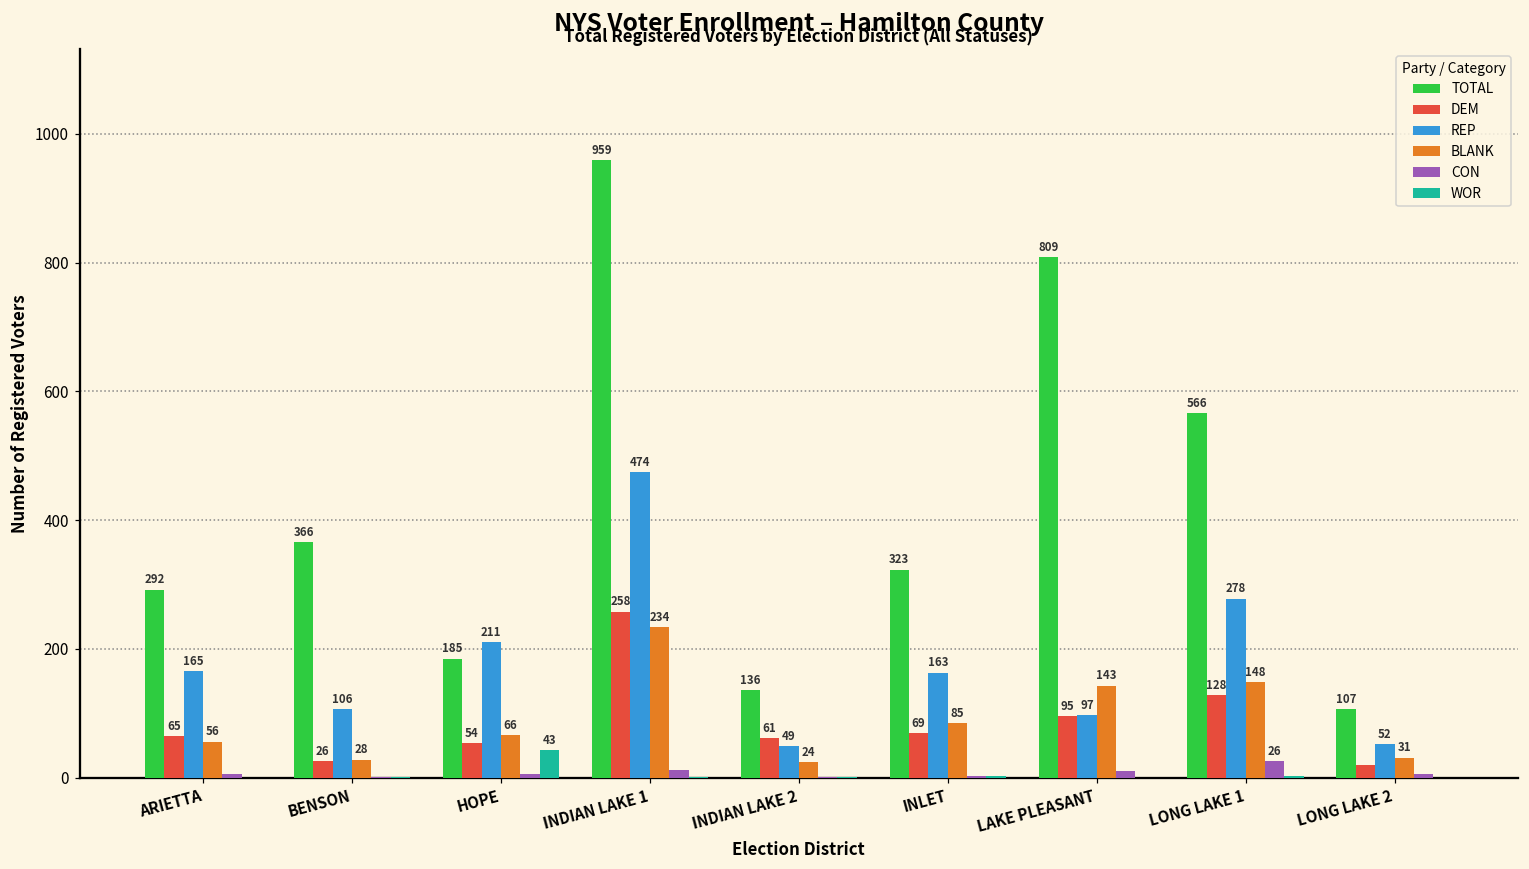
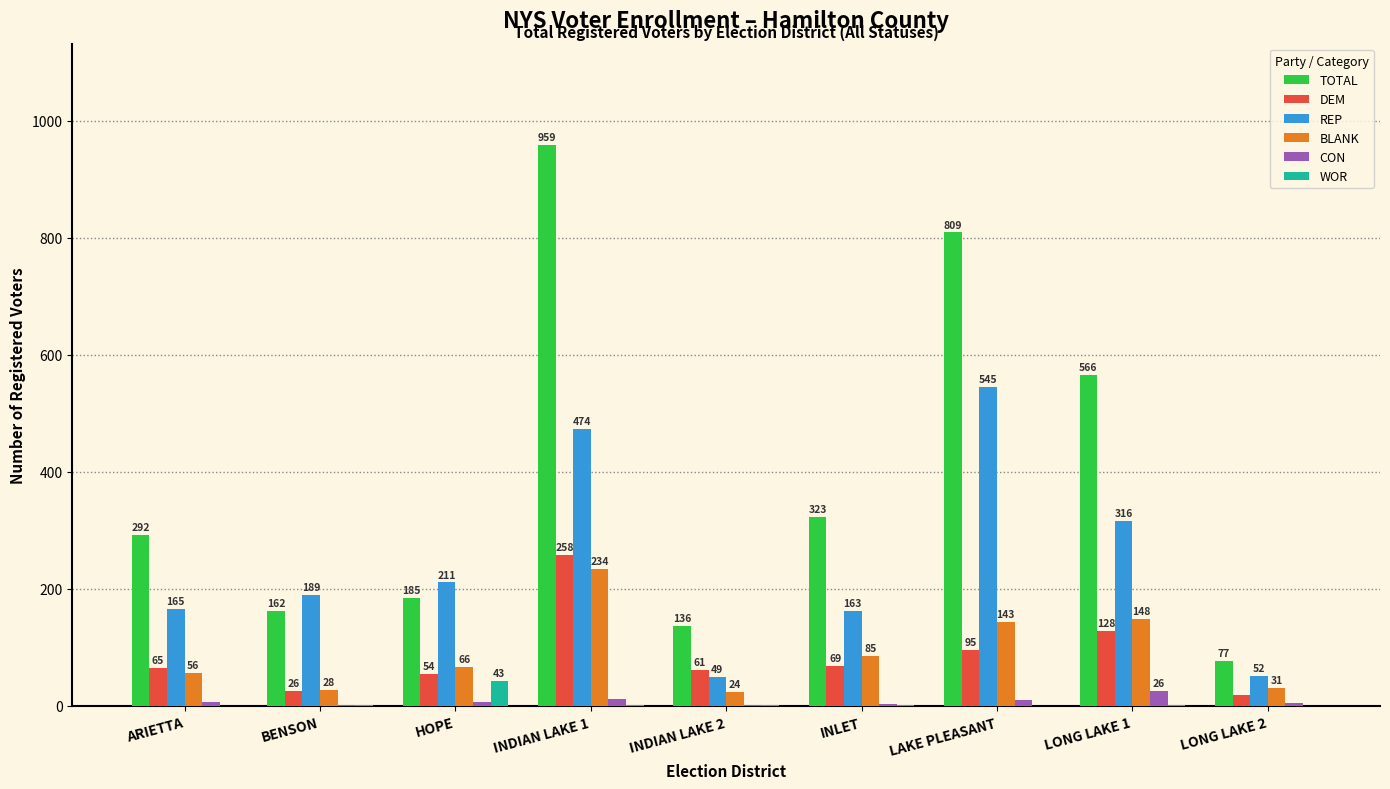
  {
    "TOTAL": {
      "ARIETTA": 292,
-     "BENSON": 366,
+     "BENSON": 162,
      "HOPE": 185,
      "INDIAN LAKE 1": 959,
      "INDIAN LAKE 2": 136,
      "INLET": 323,
      "LAKE PLEASANT": 809,
      "LONG LAKE 1": 566,
-     "LONG LAKE 2": 107
+     "LONG LAKE 2": 77
    },
    "REP": {
      "ARIETTA": 165,
-     "BENSON": 106,
+     "BENSON": 189,
      "HOPE": 211,
      "INDIAN LAKE 1": 474,
      "INDIAN LAKE 2": 49,
      "INLET": 163,
-     "LAKE PLEASANT": 97,
-     "LONG LAKE 1": 278,
+     "LAKE PLEASANT": 545,
+     "LONG LAKE 1": 316,
      "LONG LAKE 2": 52
    },
    "CON": {
      "LONG LAKE 1": 26
    },
    "WOR": {
      "HOPE": 43
    }
  }
